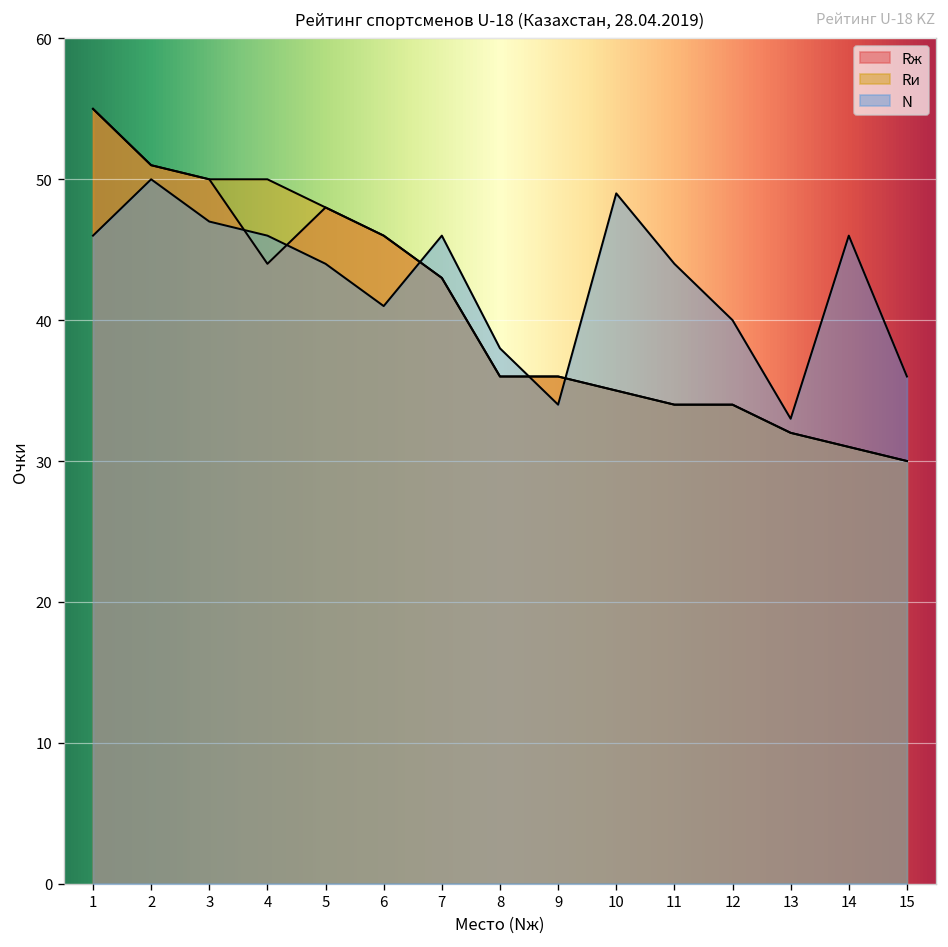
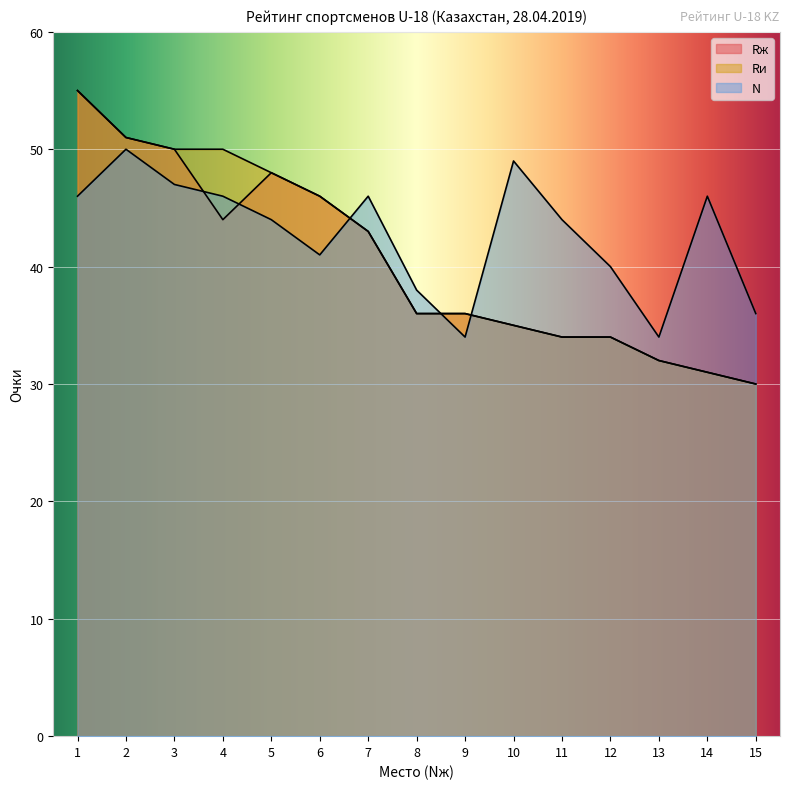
  {
    "Rж": {
      "4": 44
    },
    "Rи": {
      "4": 50
    },
    "N": {
      "1": 46,
      "2": 50,
      "3": 47,
      "4": 46,
      "5": 44,
      "6": 41,
      "7": 46,
      "8": 38,
      "9": 34,
      "10": 49,
      "11": 44,
      "12": 40,
-     "13": 33,
+     "13": 34,
      "14": 46,
      "15": 36
    }
  }
